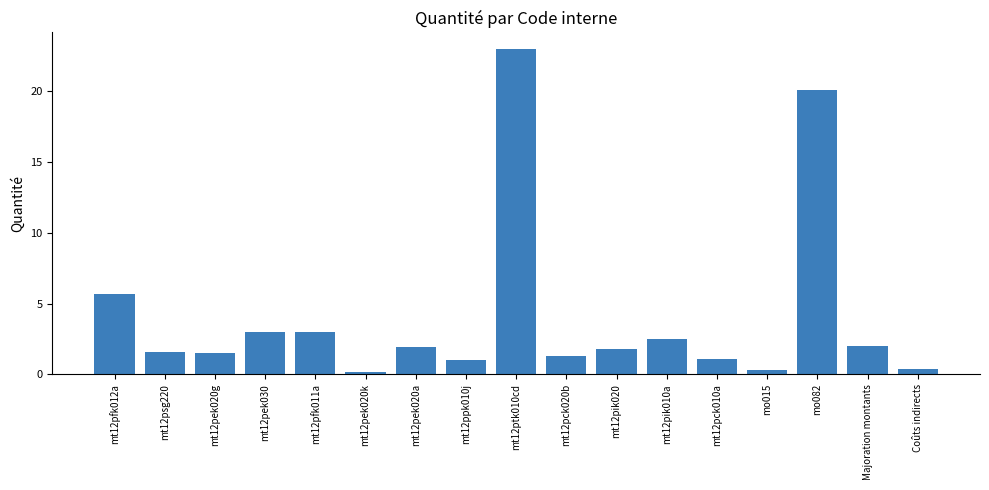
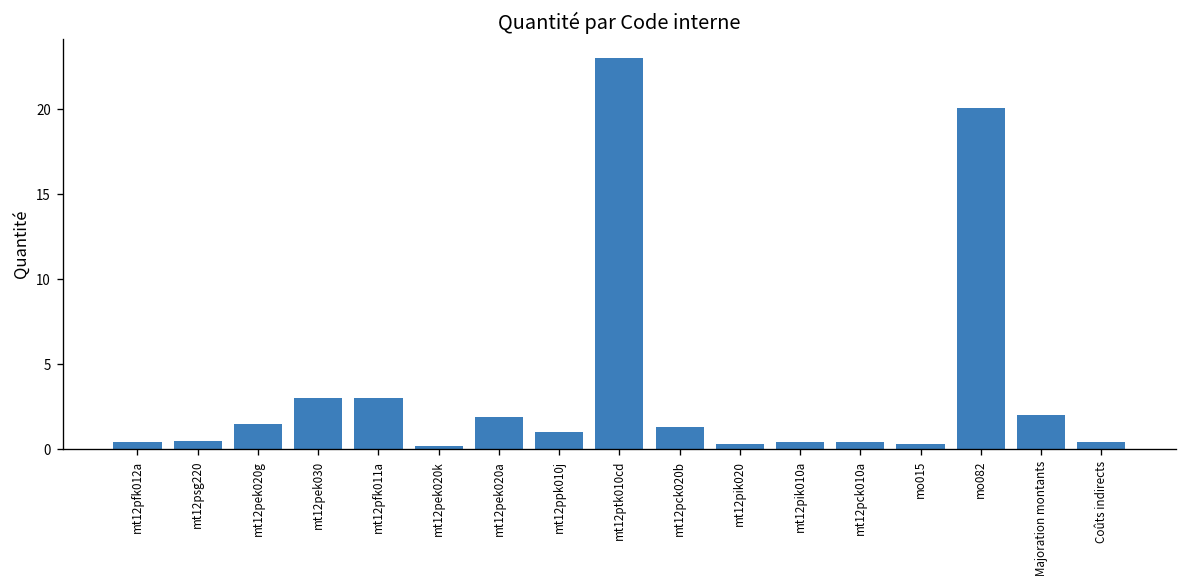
  {
-   "mt12pfk012a": 5.7,
-   "mt12psg220": 1.6,
+   "mt12pfk012a": 0.4,
+   "mt12psg220": 0.5,
    "mt12pek020g": 1.5,
    "mt12pek030": 3.0,
    "mt12pfk011a": 3.0,
    "mt12pek020k": 0.2,
    "mt12pek020a": 1.9,
    "mt12ppk010j": 1.0,
    "mt12ptk010cd": 23.0,
    "mt12pck020b": 1.3,
-   "mt12pik020": 1.8,
-   "mt12pik010a": 2.5,
-   "mt12pck010a": 1.1,
+   "mt12pik020": 0.3,
+   "mt12pik010a": 0.4,
+   "mt12pck010a": 0.5,
    "mo015": 0.3,
    "mo082": 20.1,
    "Majoration montants": 2.0,
    "Coûts indirects": 0.4
  }
